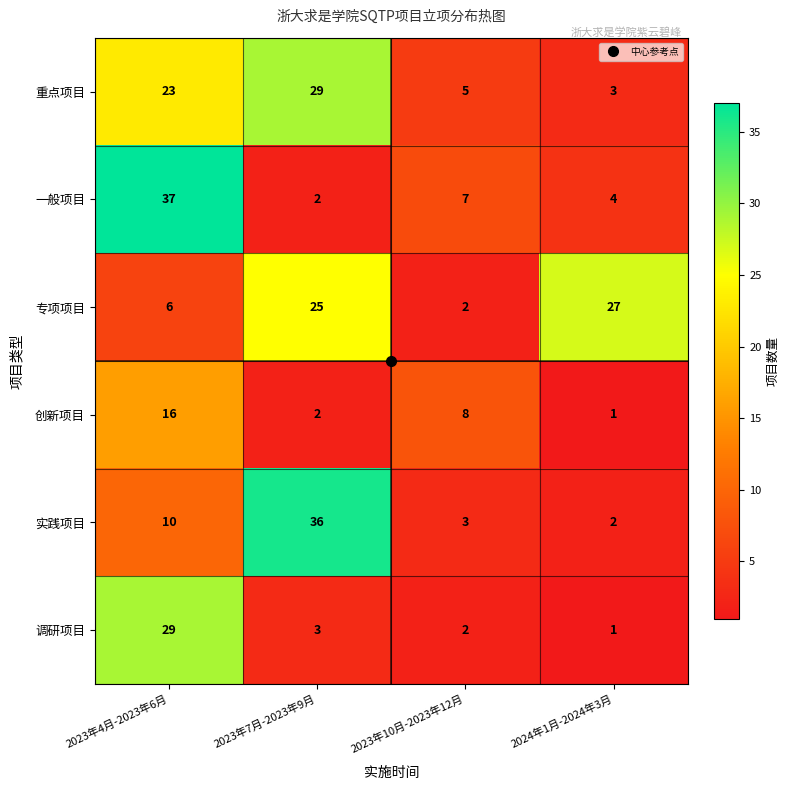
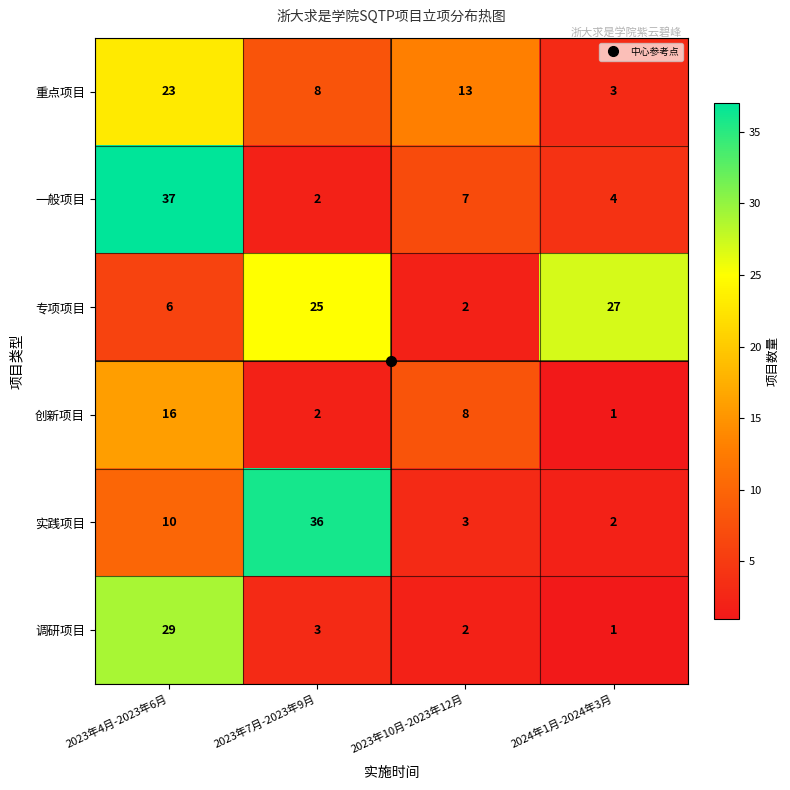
  {
    "重点项目": {
      "2023年4月-2023年6月": 23,
-     "2023年7月-2023年9月": 29,
-     "2023年10月-2023年12月": 5,
+     "2023年7月-2023年9月": 8,
+     "2023年10月-2023年12月": 13,
      "2024年1月-2024年3月": 3
    },
    "一般项目": {
      "2023年4月-2023年6月": 37,
      "2023年7月-2023年9月": 2,
      "2023年10月-2023年12月": 7,
      "2024年1月-2024年3月": 4
    },
    "专项项目": {
      "2023年4月-2023年6月": 6,
      "2023年7月-2023年9月": 25,
      "2023年10月-2023年12月": 2,
      "2024年1月-2024年3月": 27
    },
    "创新项目": {
      "2023年4月-2023年6月": 16,
      "2023年7月-2023年9月": 2,
      "2023年10月-2023年12月": 8,
      "2024年1月-2024年3月": 1
    },
    "实践项目": {
      "2023年4月-2023年6月": 10,
      "2023年7月-2023年9月": 36,
      "2023年10月-2023年12月": 3,
      "2024年1月-2024年3月": 2
    },
    "调研项目": {
      "2023年4月-2023年6月": 29,
      "2023年7月-2023年9月": 3,
      "2023年10月-2023年12月": 2,
      "2024年1月-2024年3月": 1
    }
  }
